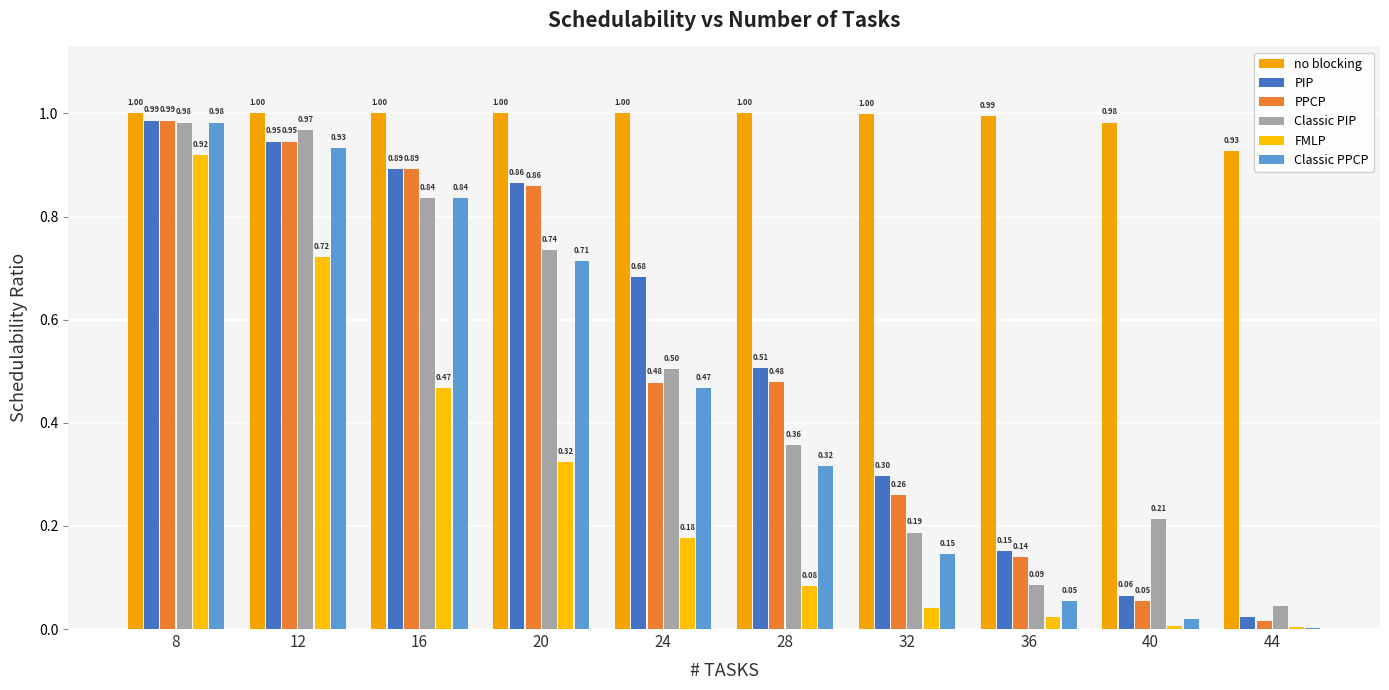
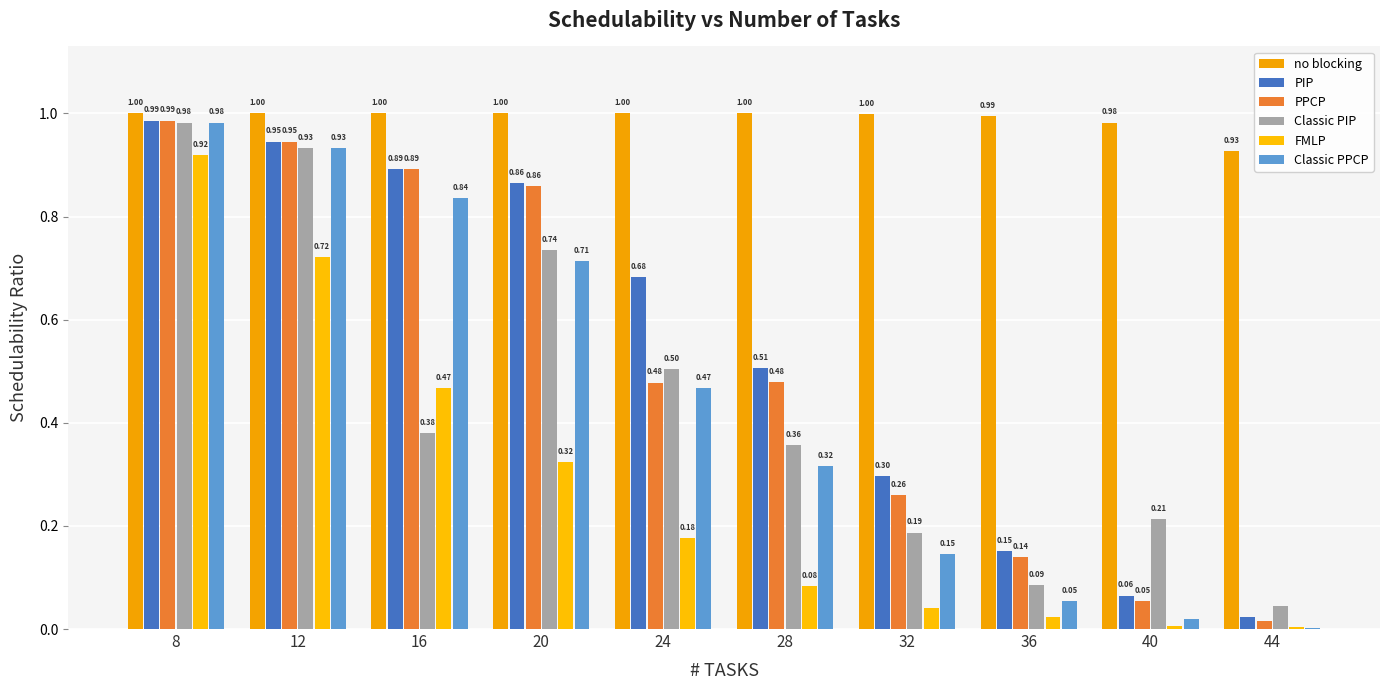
  {
    "PPCP": {
      "8": 0.99,
      "12": 0.95,
      "16": 0.89,
      "20": 0.86,
      "24": 0.48,
      "28": 0.48,
      "32": 0.26,
      "36": 0.14,
      "40": 0.05
    },
    "Classic PIP": {
      "8": 0.98,
-     "12": 0.97,
-     "16": 0.84,
+     "12": 0.93,
+     "16": 0.38,
      "20": 0.74,
      "24": 0.50,
      "28": 0.36,
      "32": 0.19,
      "36": 0.09,
      "40": 0.21
    }
  }
